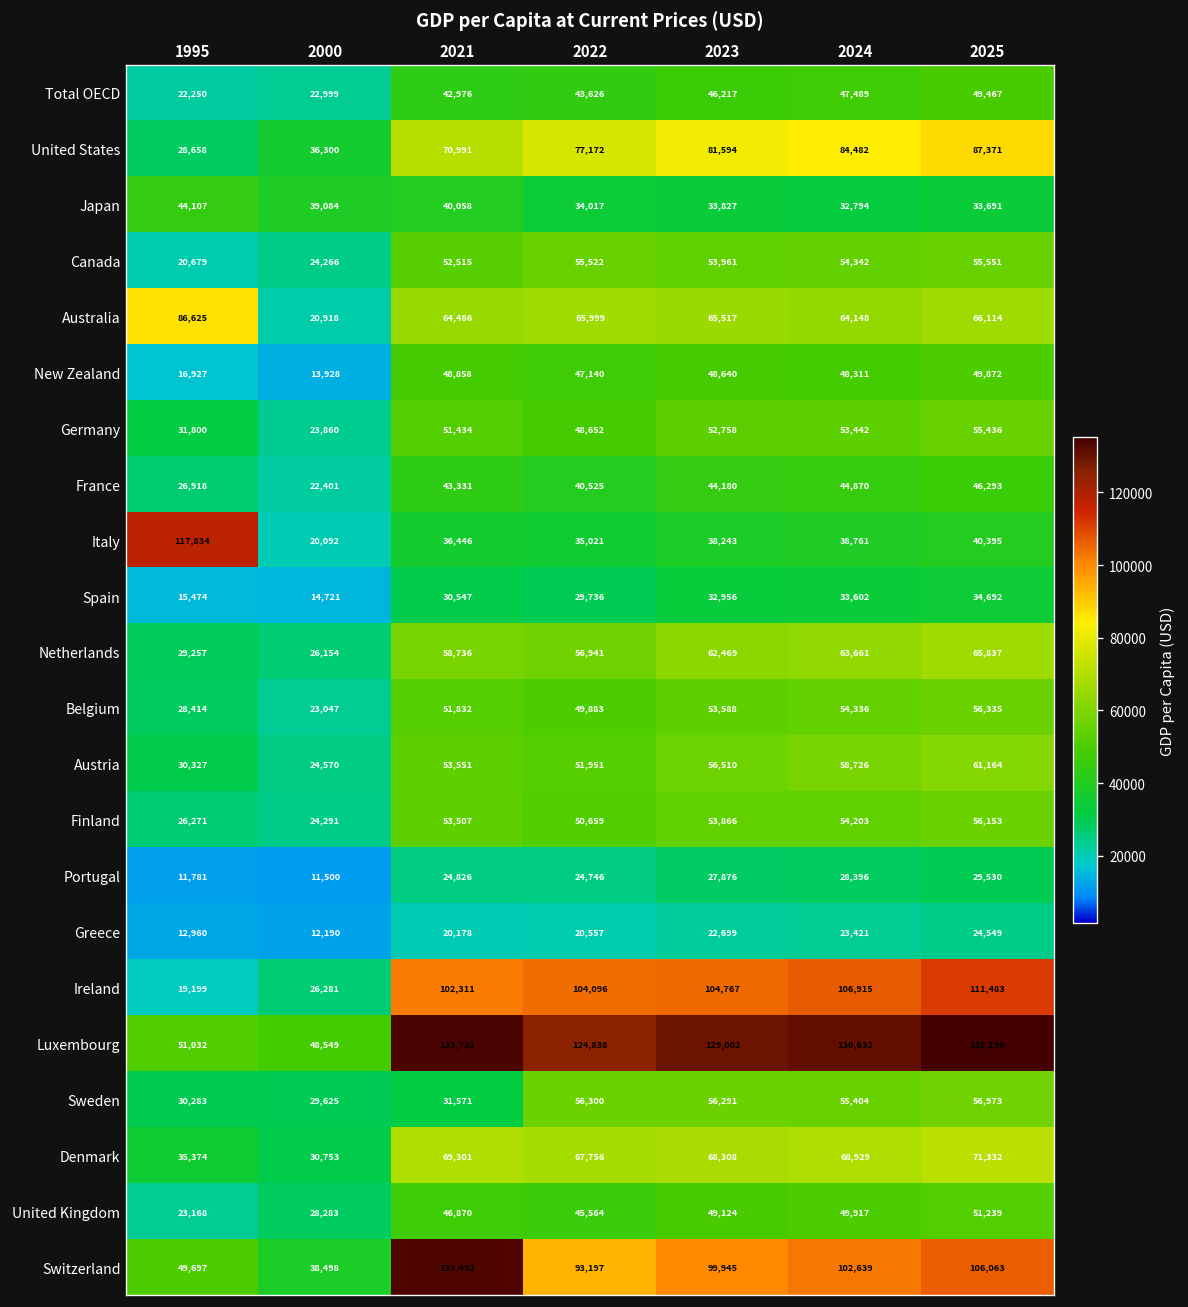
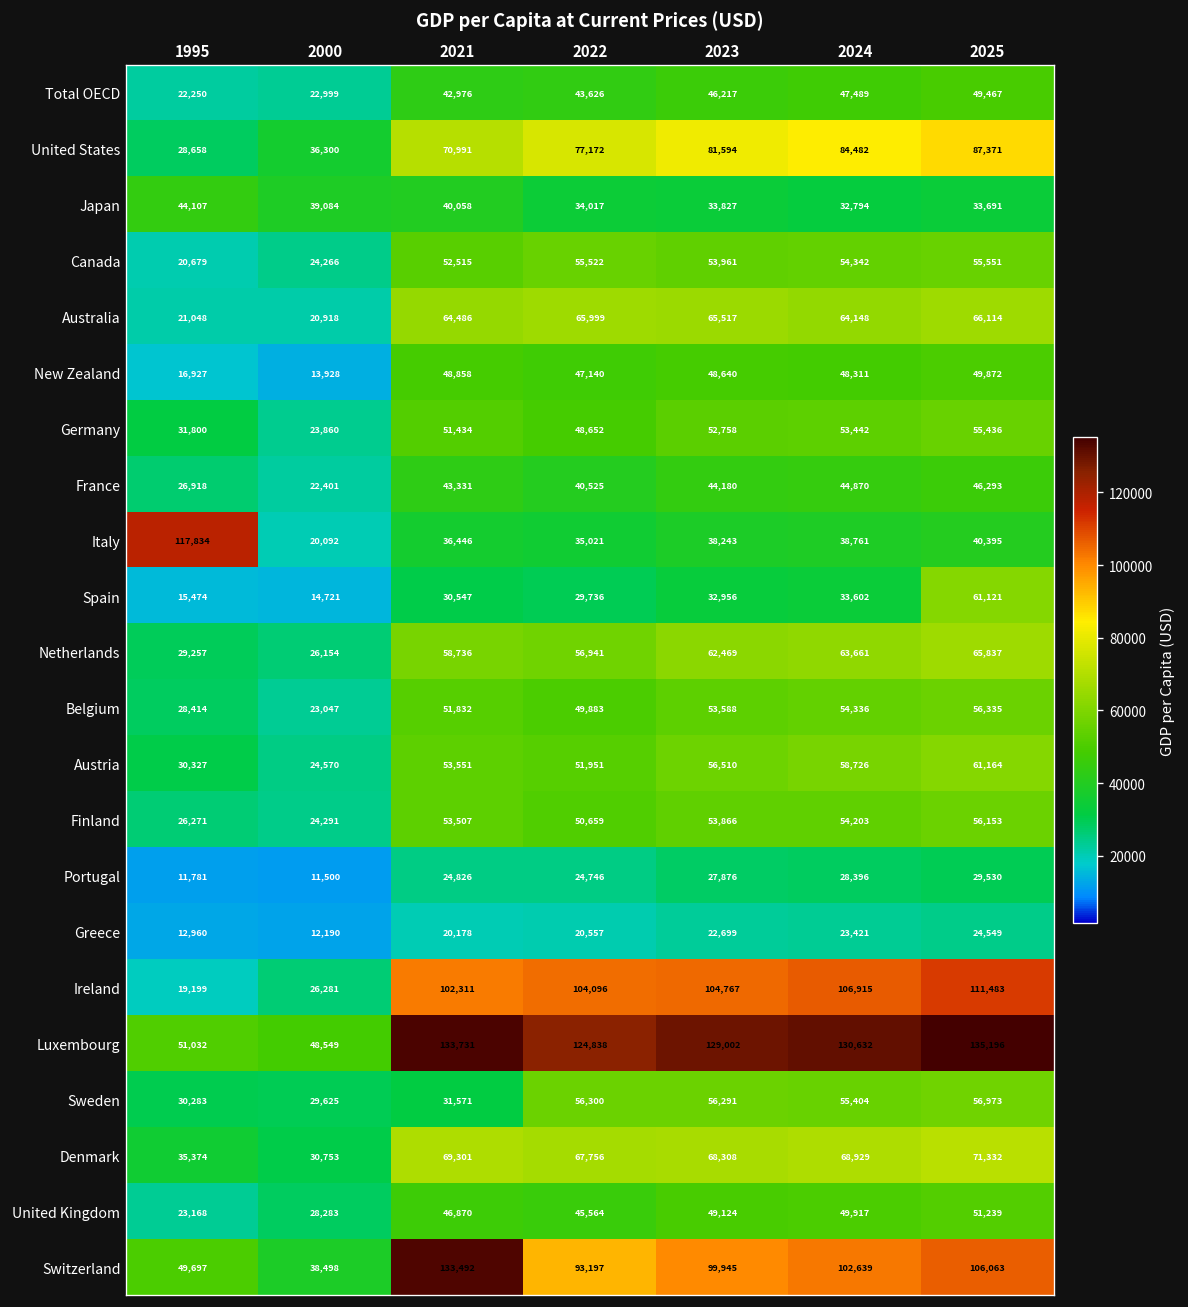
  {
    "Total OECD": {
      "1995": "22,250",
      "2000": "22,999",
      "2021": "42,976",
      "2022": "43,626",
      "2023": "46,217",
      "2024": "47,489",
      "2025": "49,467"
    },
    "United States": {
      "1995": "28,658",
      "2000": "36,300",
      "2021": "70,991",
      "2022": "77,172",
      "2023": "81,594",
      "2024": "84,482",
      "2025": "87,371"
    },
    "Japan": {
      "1995": "44,107",
      "2000": "39,084",
      "2021": "40,058",
      "2022": "34,017",
      "2023": "33,827",
      "2024": "32,794",
      "2025": "33,691"
    },
    "Canada": {
      "1995": "20,679",
      "2000": "24,266",
      "2021": "52,515",
      "2022": "55,522",
      "2023": "53,961",
      "2024": "54,342",
      "2025": "55,551"
    },
    "Australia": {
-     "1995": "86,625",
+     "1995": "21,048",
      "2000": "20,918",
      "2021": "64,486",
      "2022": "65,999",
      "2023": "65,517",
      "2024": "64,148",
      "2025": "66,114"
    },
    "New Zealand": {
      "1995": "16,927",
      "2000": "13,928",
      "2021": "48,858",
      "2022": "47,140",
      "2023": "48,640",
      "2024": "48,311",
      "2025": "49,872"
    },
    "Germany": {
      "1995": "31,800",
      "2000": "23,860",
      "2021": "51,434",
      "2022": "48,652",
      "2023": "52,758",
      "2024": "53,442",
      "2025": "55,436"
    },
    "France": {
      "1995": "26,918",
      "2000": "22,401",
      "2021": "43,331",
      "2022": "40,525",
      "2023": "44,180",
      "2024": "44,870",
      "2025": "46,293"
    },
    "Italy": {
      "1995": "117,834",
      "2000": "20,092",
      "2021": "36,446",
      "2022": "35,021",
      "2023": "38,243",
      "2024": "38,761",
      "2025": "40,395"
    },
    "Spain": {
      "1995": "15,474",
      "2000": "14,721",
      "2021": "30,547",
      "2022": "29,736",
      "2023": "32,956",
      "2024": "33,602",
-     "2025": "34,692"
+     "2025": "61,121"
    },
    "Netherlands": {
      "1995": "29,257",
      "2000": "26,154",
      "2021": "58,736",
      "2022": "56,941",
      "2023": "62,469",
      "2024": "63,661",
      "2025": "65,837"
    },
    "Belgium": {
      "1995": "28,414",
      "2000": "23,047",
      "2021": "51,832",
      "2022": "49,883",
      "2023": "53,588",
      "2024": "54,336",
      "2025": "56,335"
    },
    "Austria": {
      "1995": "30,327",
      "2000": "24,570",
      "2021": "53,551",
      "2022": "51,951",
      "2023": "56,510",
      "2024": "58,726",
      "2025": "61,164"
    },
    "Finland": {
      "1995": "26,271",
      "2000": "24,291",
      "2021": "53,507",
      "2022": "50,659",
      "2023": "53,866",
      "2024": "54,203",
      "2025": "56,153"
    },
    "Portugal": {
      "1995": "11,781",
      "2000": "11,500",
      "2021": "24,826",
      "2022": "24,746",
      "2023": "27,876",
      "2024": "28,396",
      "2025": "29,530"
    },
    "Greece": {
      "1995": "12,960",
      "2000": "12,190",
      "2021": "20,178",
      "2022": "20,557",
      "2023": "22,699",
      "2024": "23,421",
      "2025": "24,549"
    },
    "Ireland": {
      "1995": "19,199",
      "2000": "26,281",
      "2021": "102,311",
      "2022": "104,096",
      "2023": "104,767",
      "2024": "106,915",
      "2025": "111,483"
    },
    "Luxembourg": {
      "1995": "51,032",
      "2000": "48,549",
      "2021": "133,731",
      "2022": "124,838",
      "2023": "129,002",
      "2024": "130,632",
      "2025": "135,196"
    },
    "Sweden": {
      "1995": "30,283",
      "2000": "29,625",
      "2021": "31,571",
      "2022": "56,300",
      "2023": "56,291",
      "2024": "55,404",
      "2025": "56,973"
    },
    "Denmark": {
      "1995": "35,374",
      "2000": "30,753",
      "2021": "69,301",
      "2022": "67,756",
      "2023": "68,308",
      "2024": "68,929",
      "2025": "71,332"
    },
    "United Kingdom": {
      "1995": "23,168",
      "2000": "28,283",
      "2021": "46,870",
      "2022": "45,564",
      "2023": "49,124",
      "2024": "49,917",
      "2025": "51,239"
    },
    "Switzerland": {
      "1995": "49,697",
      "2000": "38,498",
      "2021": "133,492",
      "2022": "93,197",
      "2023": "99,945",
      "2024": "102,639",
      "2025": "106,063"
    }
  }
